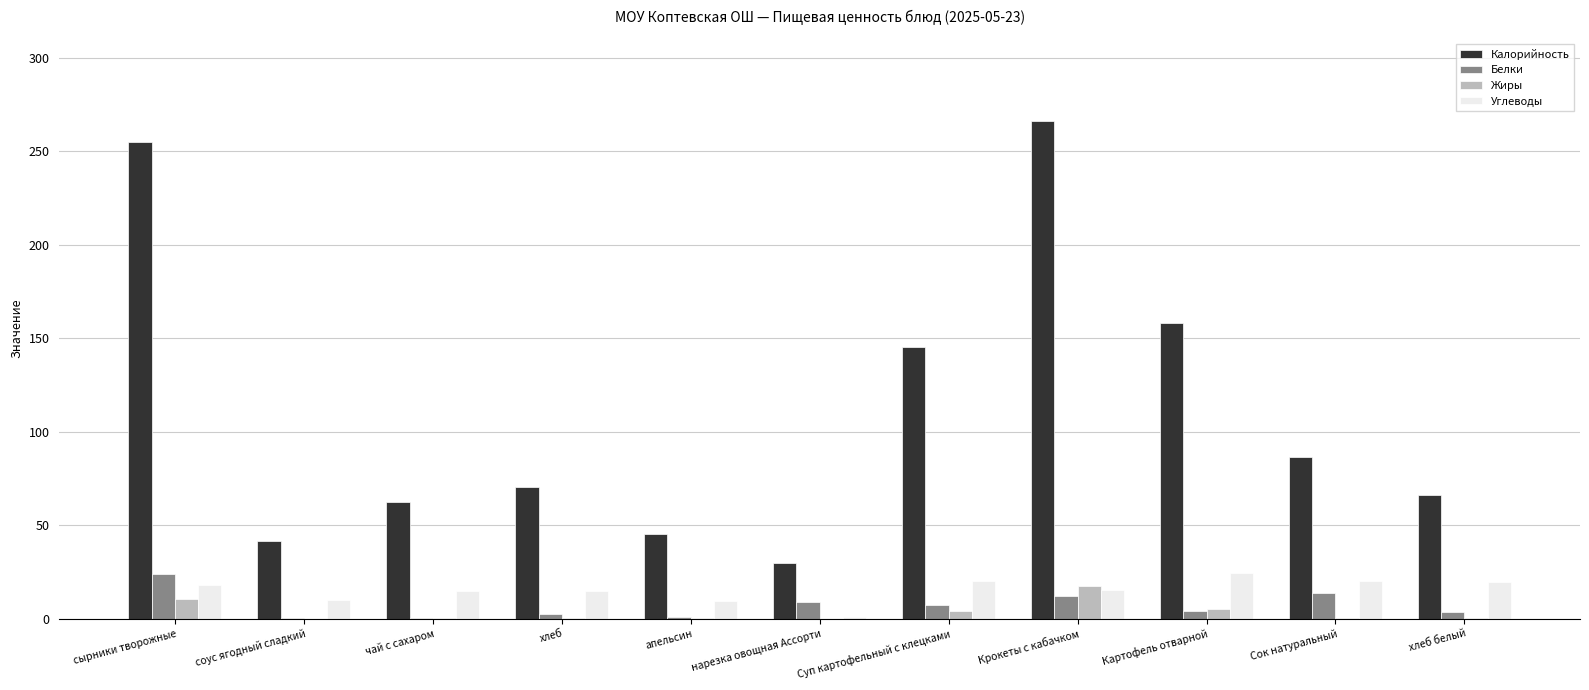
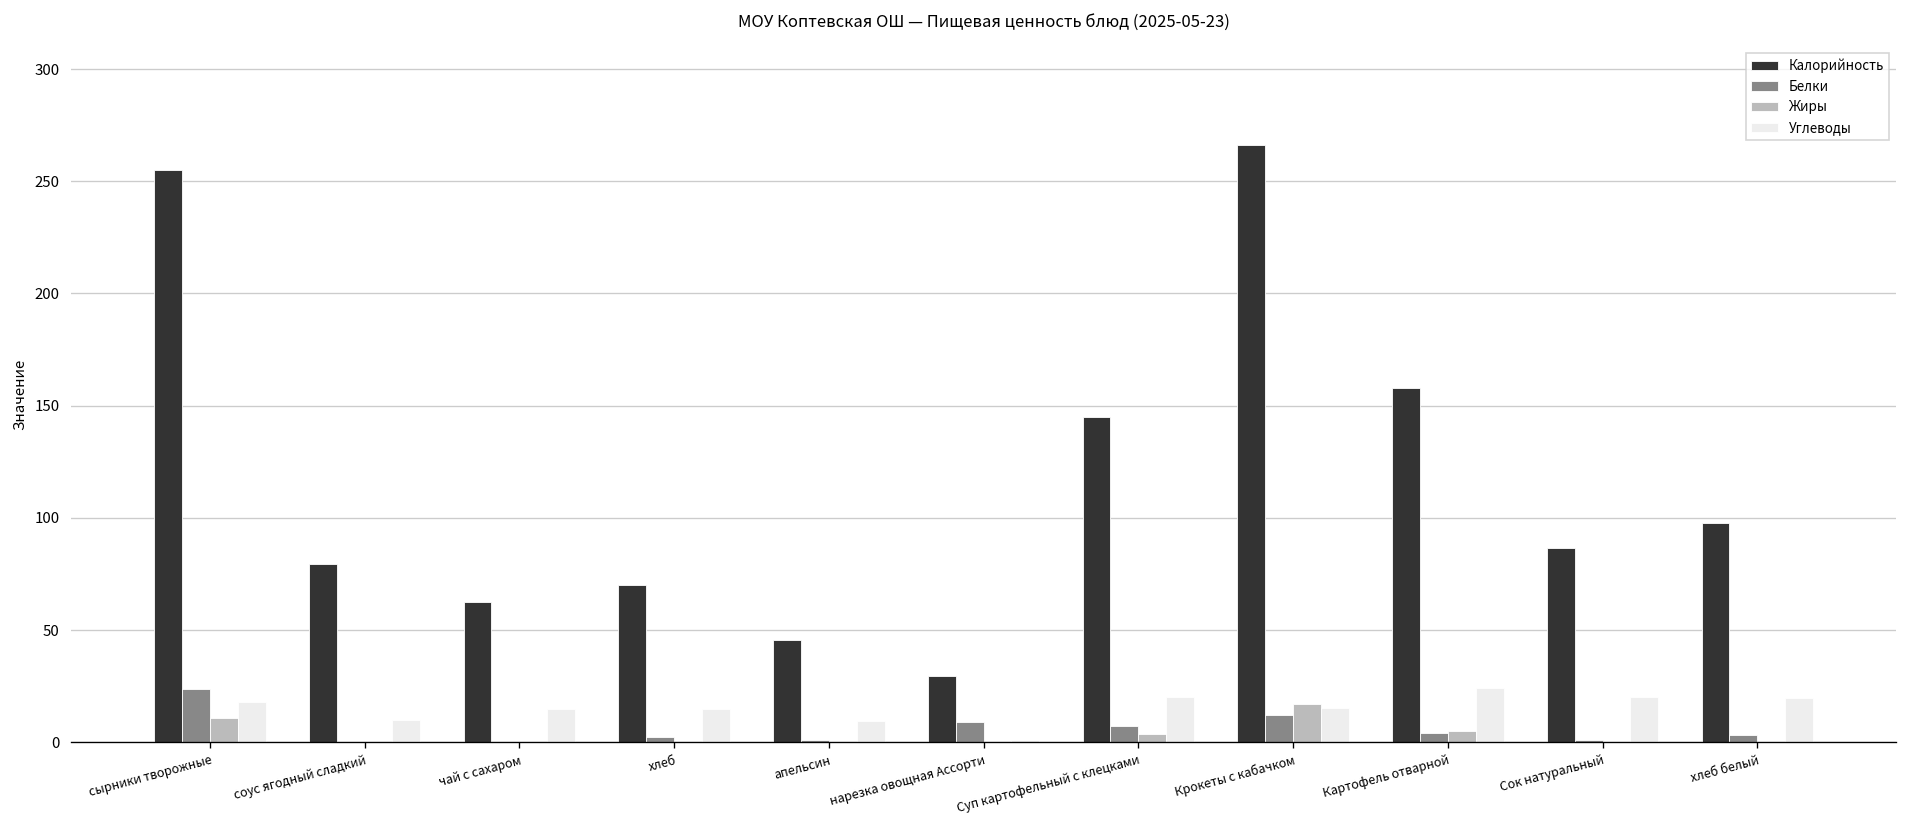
  {
    "Калорийность": {
      "сырники творожные": 255,
-     "соус ягодный сладкий": 42,
+     "соус ягодный сладкий": 80,
      "чай с сахаром": 62,
      "хлеб": 70,
      "апельсин": 45,
      "нарезка овощная Ассорти": 30,
      "Суп картофельный с клецками": 145,
      "Крокеты с кабачком": 266,
      "Картофель отварной": 158,
      "Сок натуральный": 87,
-     "хлеб белый": 66
+     "хлеб белый": 98
    },
    "Белки": {
      "сырники творожные": 24,
      "хлеб": 2,
      "нарезка овощная Ассорти": 9,
      "Суп картофельный с клецками": 7,
      "Крокеты с кабачком": 12,
      "Картофель отварной": 4,
-     "Сок натуральный": 14,
+     "Сок натуральный": 1,
      "хлеб белый": 3
    },
    "Жиры": {
      "сырники творожные": 11,
      "соус ягодный сладкий": 0,
      "нарезка овощная Ассорти": 0,
      "Суп картофельный с клецками": 4,
      "Крокеты с кабачком": 17,
      "Картофель отварной": 5
    },
    "Углеводы": {
      "сырники творожные": 18,
      "соус ягодный сладкий": 10,
      "чай с сахаром": 15,
      "хлеб": 15,
      "апельсин": 10,
      "Суп картофельный с клецками": 20,
      "Крокеты с кабачком": 15,
      "Картофель отварной": 24,
      "Сок натуральный": 20,
      "хлеб белый": 20
    }
  }
